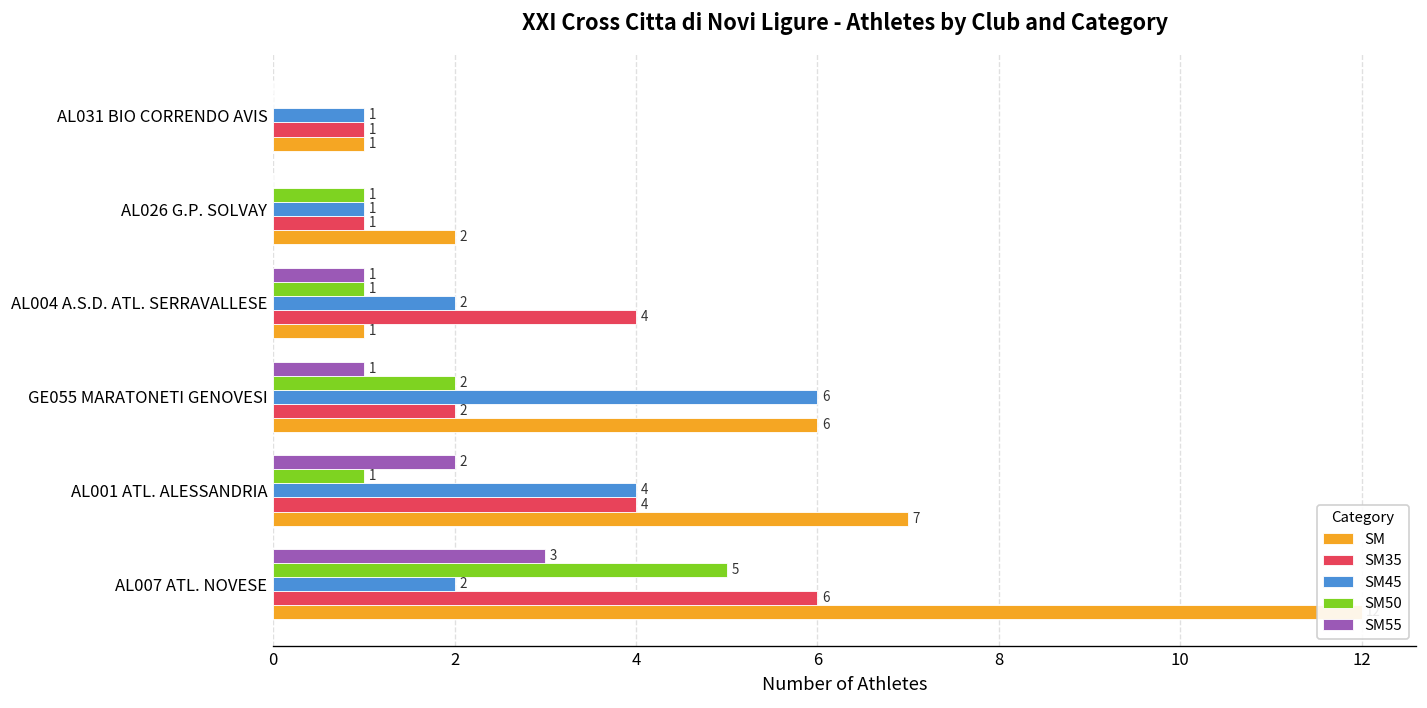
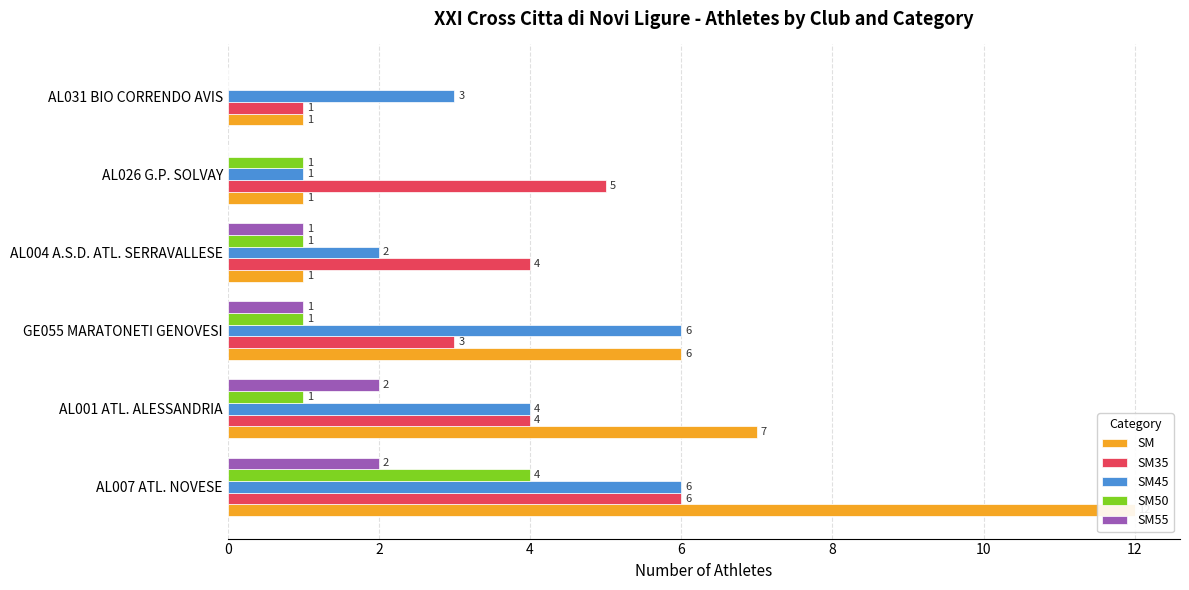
  {
    "SM": {
      "AL031 BIO CORRENDO AVIS": 1,
-     "AL026 G.P. SOLVAY": 2,
+     "AL026 G.P. SOLVAY": 1,
      "AL004 A.S.D. ATL. SERRAVALLESE": 1,
      "GE055 MARATONETI GENOVESI": 6,
      "AL001 ATL. ALESSANDRIA": 7
    },
    "SM35": {
      "AL031 BIO CORRENDO AVIS": 1,
-     "AL026 G.P. SOLVAY": 1,
+     "AL026 G.P. SOLVAY": 5,
      "AL004 A.S.D. ATL. SERRAVALLESE": 4,
-     "GE055 MARATONETI GENOVESI": 2,
+     "GE055 MARATONETI GENOVESI": 3,
      "AL001 ATL. ALESSANDRIA": 4,
      "AL007 ATL. NOVESE": 6
    },
    "SM45": {
-     "AL031 BIO CORRENDO AVIS": 1,
+     "AL031 BIO CORRENDO AVIS": 3,
      "AL026 G.P. SOLVAY": 1,
      "AL004 A.S.D. ATL. SERRAVALLESE": 2,
      "GE055 MARATONETI GENOVESI": 6,
      "AL001 ATL. ALESSANDRIA": 4,
-     "AL007 ATL. NOVESE": 2
+     "AL007 ATL. NOVESE": 6
    },
    "SM50": {
      "AL026 G.P. SOLVAY": 1,
      "AL004 A.S.D. ATL. SERRAVALLESE": 1,
-     "GE055 MARATONETI GENOVESI": 2,
+     "GE055 MARATONETI GENOVESI": 1,
      "AL001 ATL. ALESSANDRIA": 1,
-     "AL007 ATL. NOVESE": 5
+     "AL007 ATL. NOVESE": 4
    },
    "SM55": {
      "AL004 A.S.D. ATL. SERRAVALLESE": 1,
      "GE055 MARATONETI GENOVESI": 1,
      "AL001 ATL. ALESSANDRIA": 2,
-     "AL007 ATL. NOVESE": 3
+     "AL007 ATL. NOVESE": 2
    }
  }
